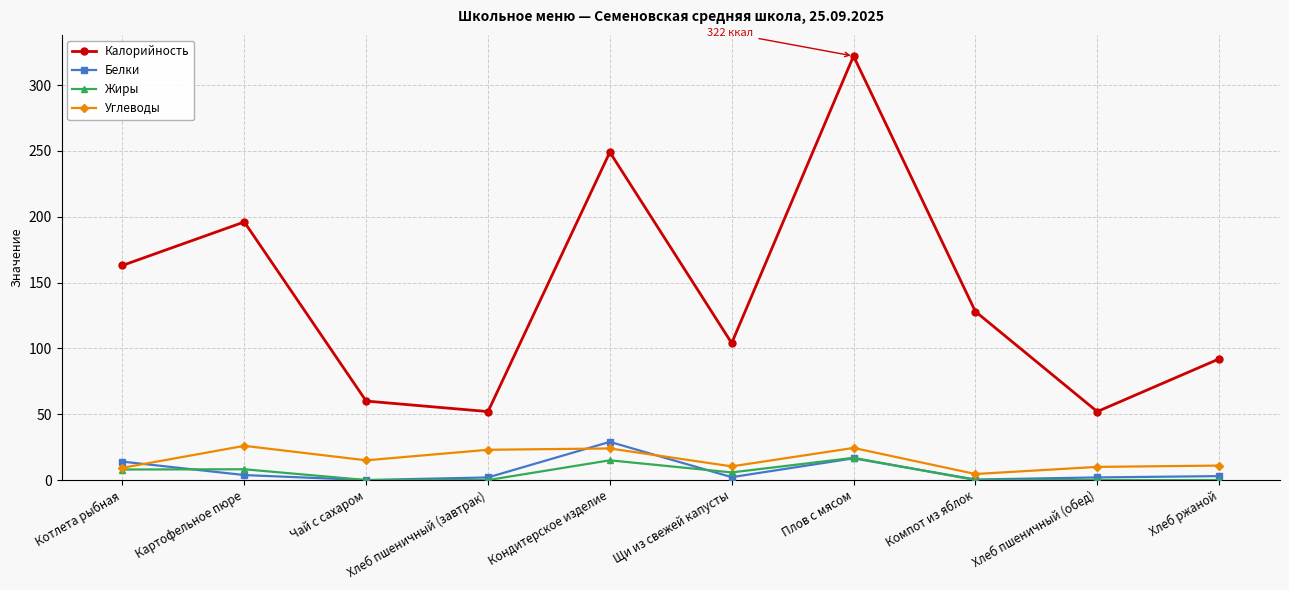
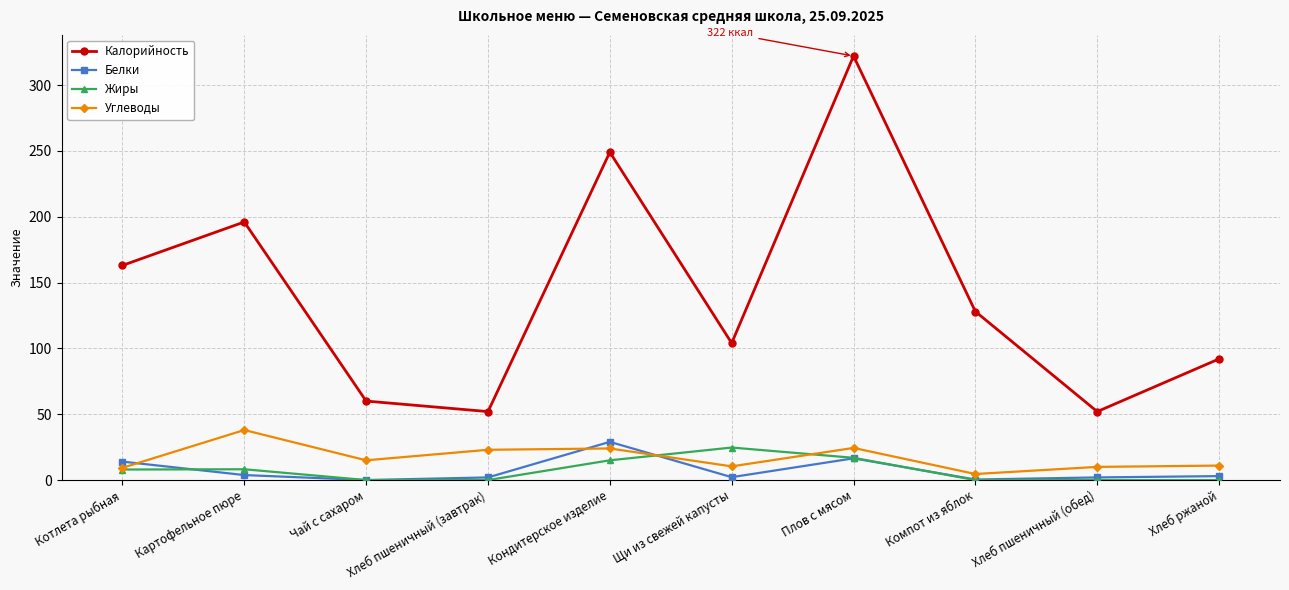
  {
    "Калорийность": {
      "Плов с мясом": 322
    },
    "Белки": {
      "Котлета рыбная": 14,
      "Картофельное пюре": 4,
      "Хлеб пшеничный (завтрак)": 2,
      "Кондитерское изделие": 29,
      "Щи из свежей капусты": 2,
      "Хлеб пшеничный (обед)": 2,
      "Хлеб ржаной": 3
    },
    "Жиры": {
      "Картофельное пюре": 8,
      "Хлеб пшеничный (завтрак)": 0,
      "Кондитерское изделие": 15,
-     "Щи из свежей капусты": 6,
+     "Щи из свежей капусты": 25,
      "Хлеб пшеничный (обед)": 0,
      "Хлеб ржаной": 0
    },
    "Углеводы": {
-     "Картофельное пюре": 26,
+     "Картофельное пюре": 38,
      "Чай с сахаром": 15,
      "Хлеб пшеничный (завтрак)": 23,
      "Кондитерское изделие": 24,
      "Щи из свежей капусты": 10,
      "Плов с мясом": 24,
      "Компот из яблок": 5,
      "Хлеб пшеничный (обед)": 10,
      "Хлеб ржаной": 11
    }
  }
